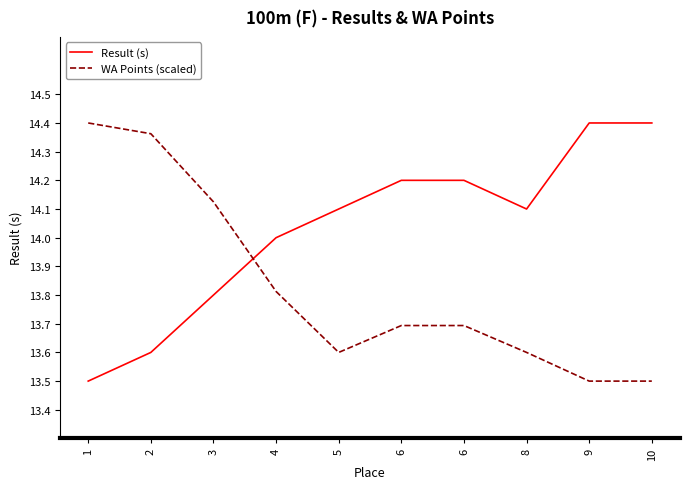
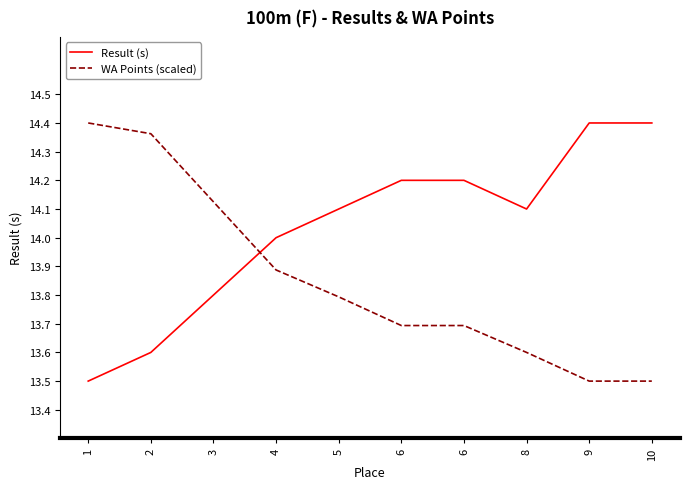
  {
    "Result (s)": {
      "1": 13.50,
      "2": 13.60,
      "3": 13.80,
      "4": 14.00,
      "5": 14.10,
      "8": 14.10,
      "9": 14.40,
      "10": 14.40
    },
    "WA Points (scaled)": {
      "1": 14.40,
      "2": 14.36,
      "3": 14.13,
-     "4": 13.81,
-     "5": 13.60,
+     "4": 13.89,
+     "5": 13.79,
      "8": 13.60,
      "9": 13.50,
      "10": 13.50
    }
  }
